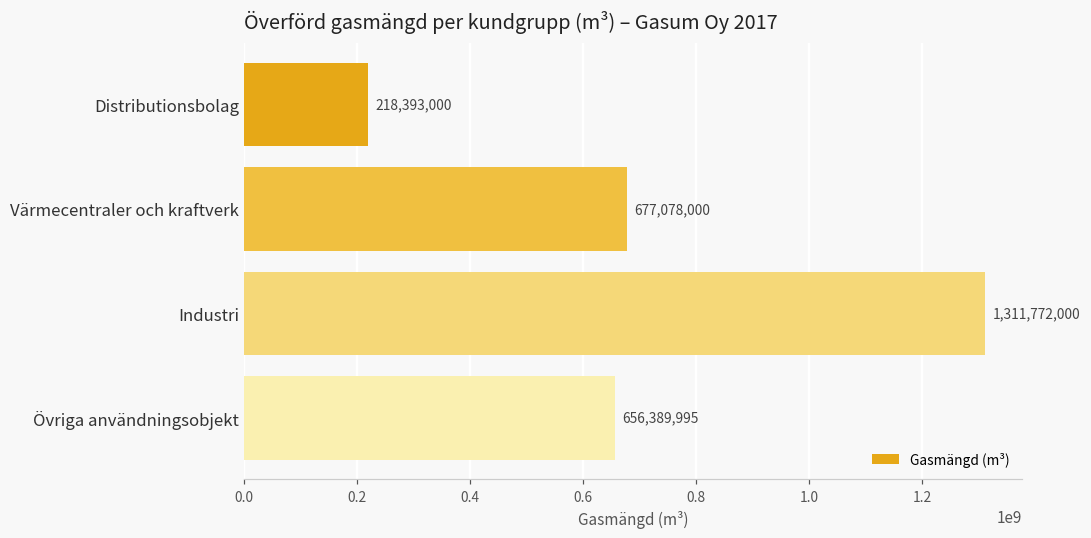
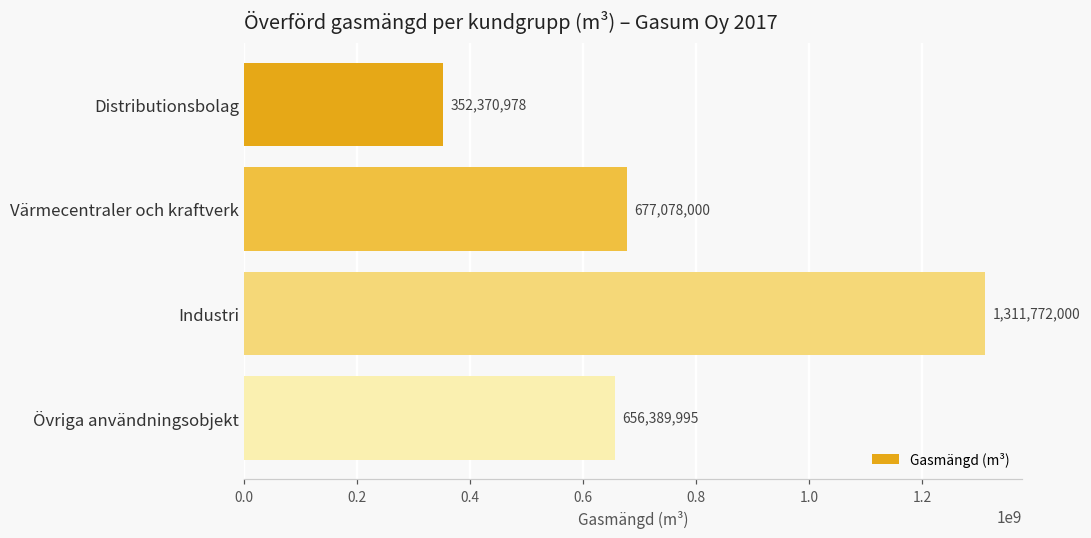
  {
-   "Distributionsbolag": "218,393,000",
+   "Distributionsbolag": "352,370,978",
    "Värmecentraler och kraftverk": "677,078,000",
    "Industri": "1,311,772,000",
    "Övriga användningsobjekt": "656,389,995"
  }
